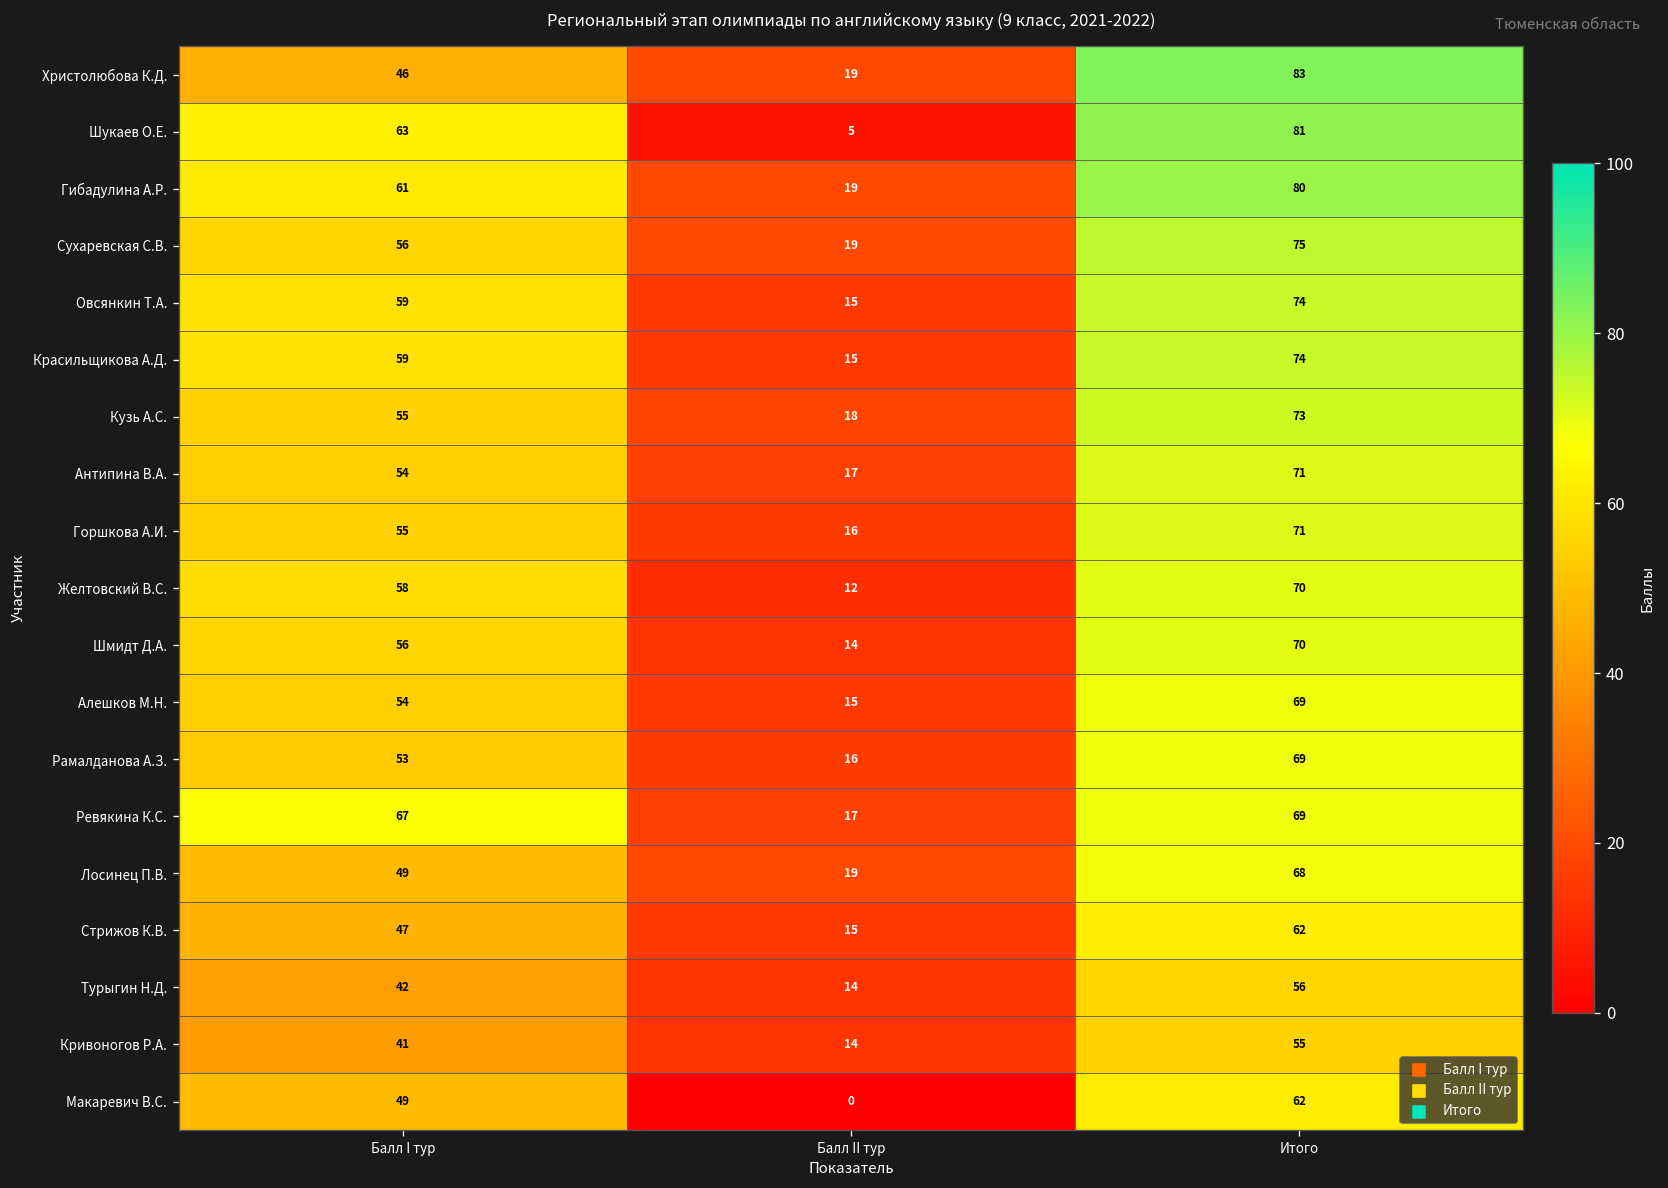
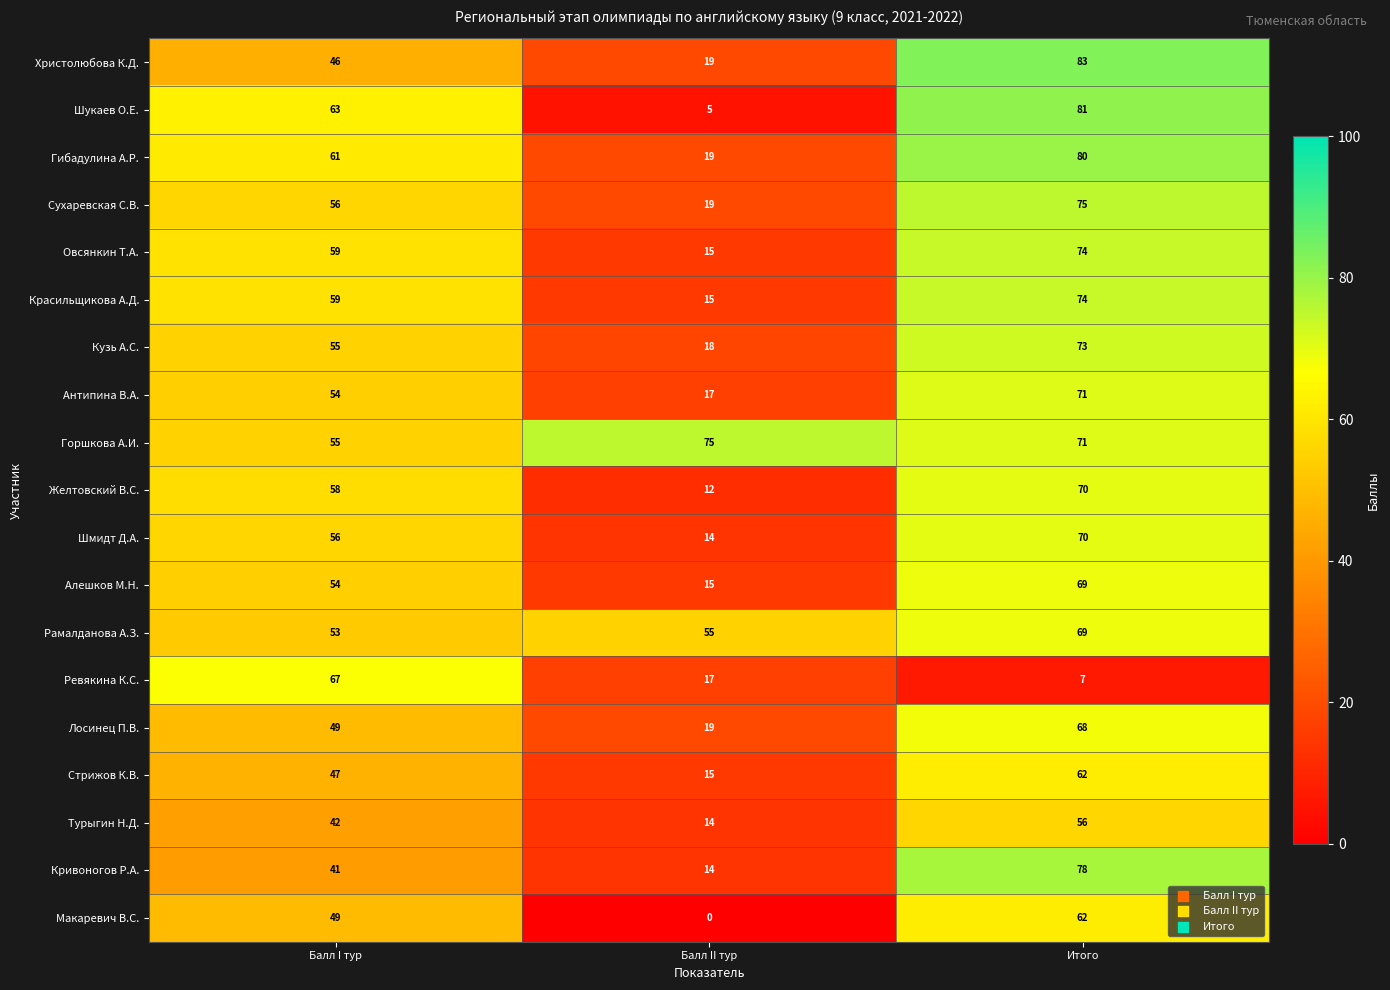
  {
    "Христолюбова К.Д.": {
      "Балл I тур": 46,
      "Балл II тур": 19,
      "Итого": 83
    },
    "Шукаев О.Е.": {
      "Балл I тур": 63,
      "Балл II тур": 5,
      "Итого": 81
    },
    "Гибадулина А.Р.": {
      "Балл I тур": 61,
      "Балл II тур": 19,
      "Итого": 80
    },
    "Сухаревская С.В.": {
      "Балл I тур": 56,
      "Балл II тур": 19,
      "Итого": 75
    },
    "Овсянкин Т.А.": {
      "Балл I тур": 59,
      "Балл II тур": 15,
      "Итого": 74
    },
    "Красильщикова А.Д.": {
      "Балл I тур": 59,
      "Балл II тур": 15,
      "Итого": 74
    },
    "Кузь А.С.": {
      "Балл I тур": 55,
      "Балл II тур": 18,
      "Итого": 73
    },
    "Антипина В.А.": {
      "Балл I тур": 54,
      "Балл II тур": 17,
      "Итого": 71
    },
    "Горшкова А.И.": {
      "Балл I тур": 55,
-     "Балл II тур": 16,
+     "Балл II тур": 75,
      "Итого": 71
    },
    "Желтовский В.С.": {
      "Балл I тур": 58,
      "Балл II тур": 12,
      "Итого": 70
    },
    "Шмидт Д.А.": {
      "Балл I тур": 56,
      "Балл II тур": 14,
      "Итого": 70
    },
    "Алешков М.Н.": {
      "Балл I тур": 54,
      "Балл II тур": 15,
      "Итого": 69
    },
    "Рамалданова А.З.": {
      "Балл I тур": 53,
-     "Балл II тур": 16,
+     "Балл II тур": 55,
      "Итого": 69
    },
    "Ревякина К.С.": {
      "Балл I тур": 67,
      "Балл II тур": 17,
-     "Итого": 69
+     "Итого": 7
    },
    "Лосинец П.В.": {
      "Балл I тур": 49,
      "Балл II тур": 19,
      "Итого": 68
    },
    "Стрижов К.В.": {
      "Балл I тур": 47,
      "Балл II тур": 15,
      "Итого": 62
    },
    "Турыгин Н.Д.": {
      "Балл I тур": 42,
      "Балл II тур": 14,
      "Итого": 56
    },
    "Кривоногов Р.А.": {
      "Балл I тур": 41,
      "Балл II тур": 14,
-     "Итого": 55
+     "Итого": 78
    },
    "Макаревич В.С.": {
      "Балл I тур": 49,
      "Балл II тур": 0,
      "Итого": 62
    }
  }
